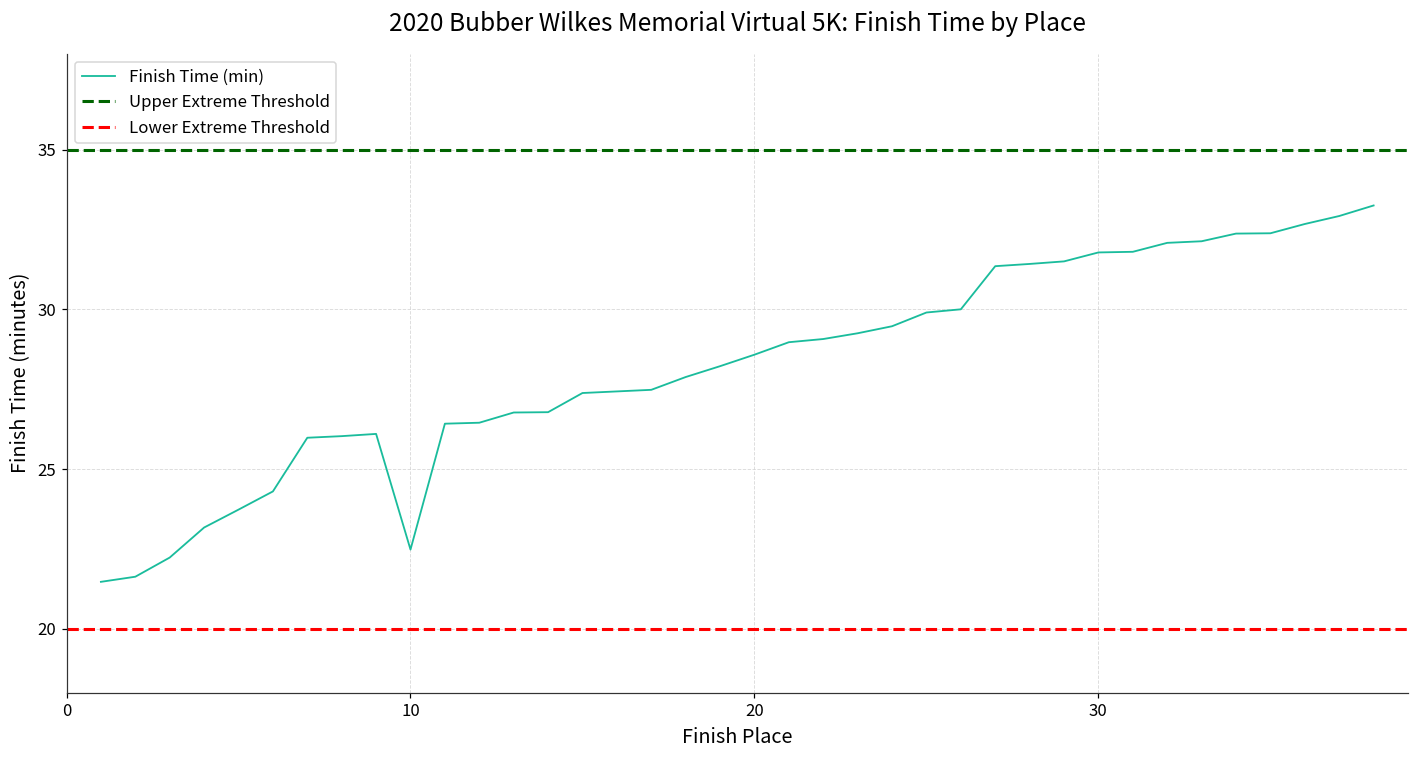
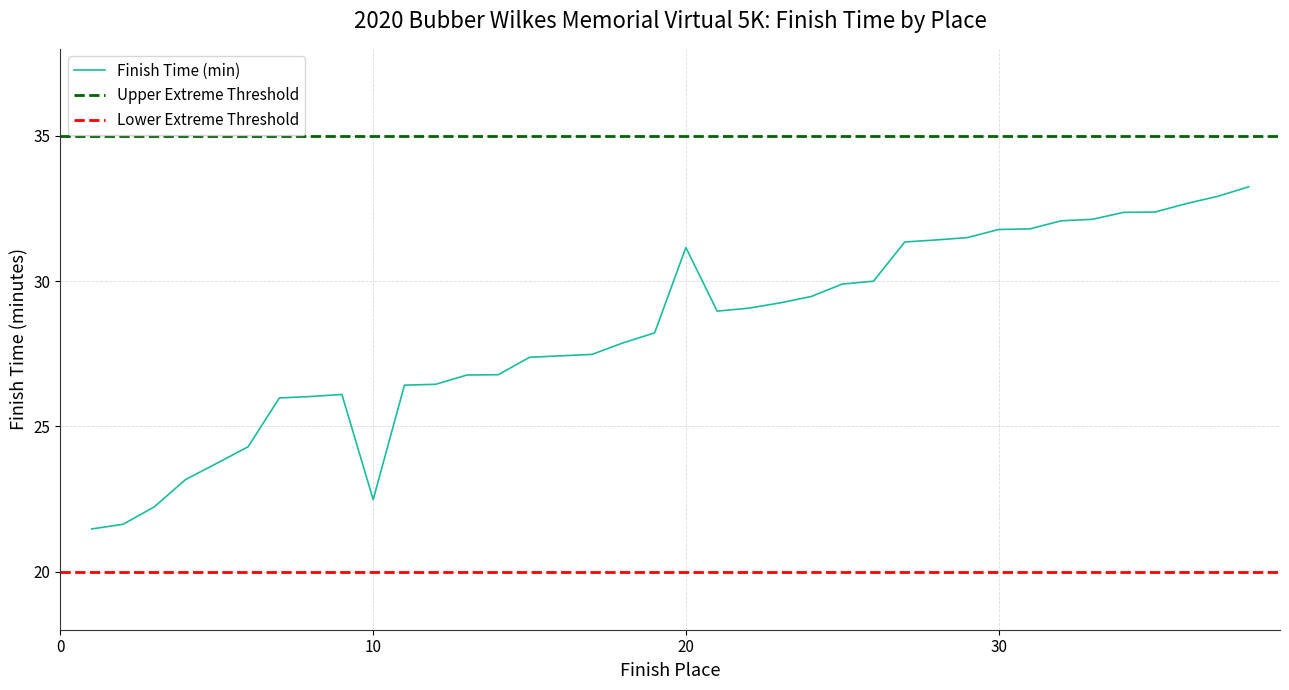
  {
    "10": 22.5,
-   "20": 28.6,
+   "20": 31.2,
    "30": 31.8
  }
